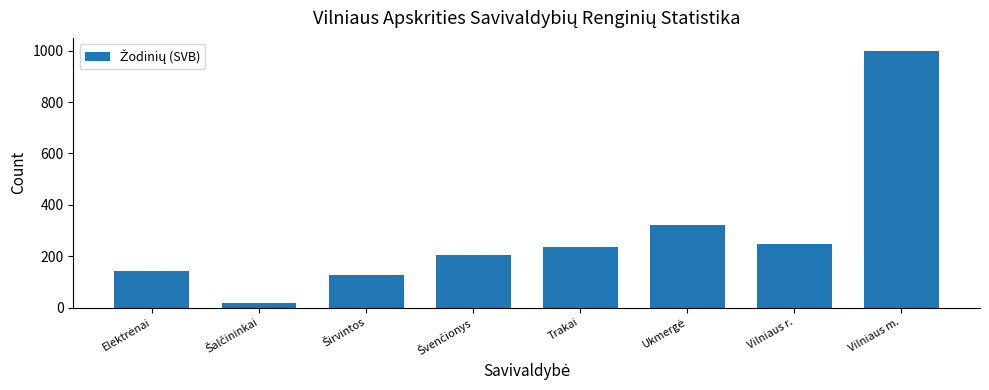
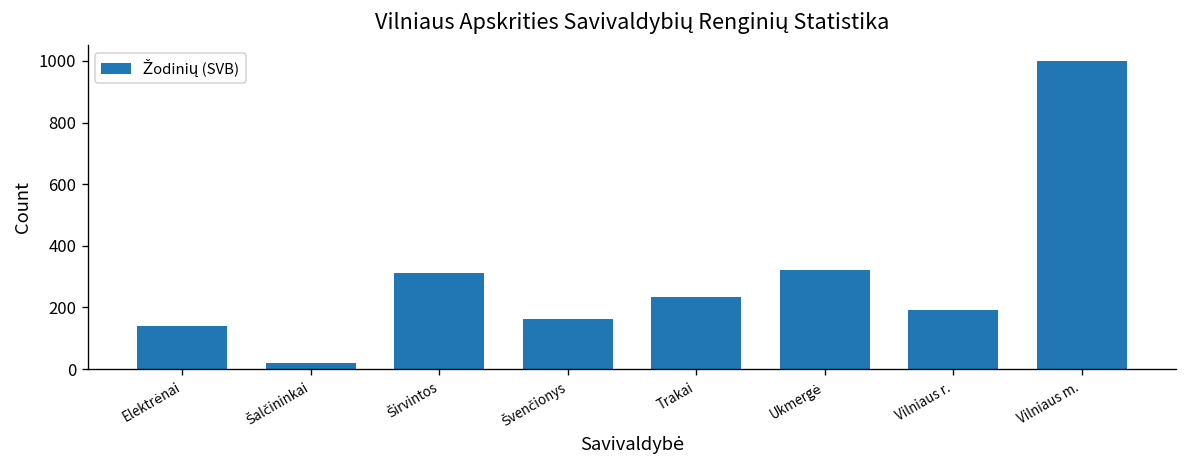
  {
    "Elektrėnai": 140,
    "Šalčininkai": 20,
-   "Širvintos": 130,
-   "Švenčionys": 200,
+   "Širvintos": 310,
+   "Švenčionys": 160,
    "Trakai": 230,
    "Ukmergė": 320,
-   "Vilniaus r.": 250,
+   "Vilniaus r.": 190,
    "Vilniaus m.": 1000
  }
